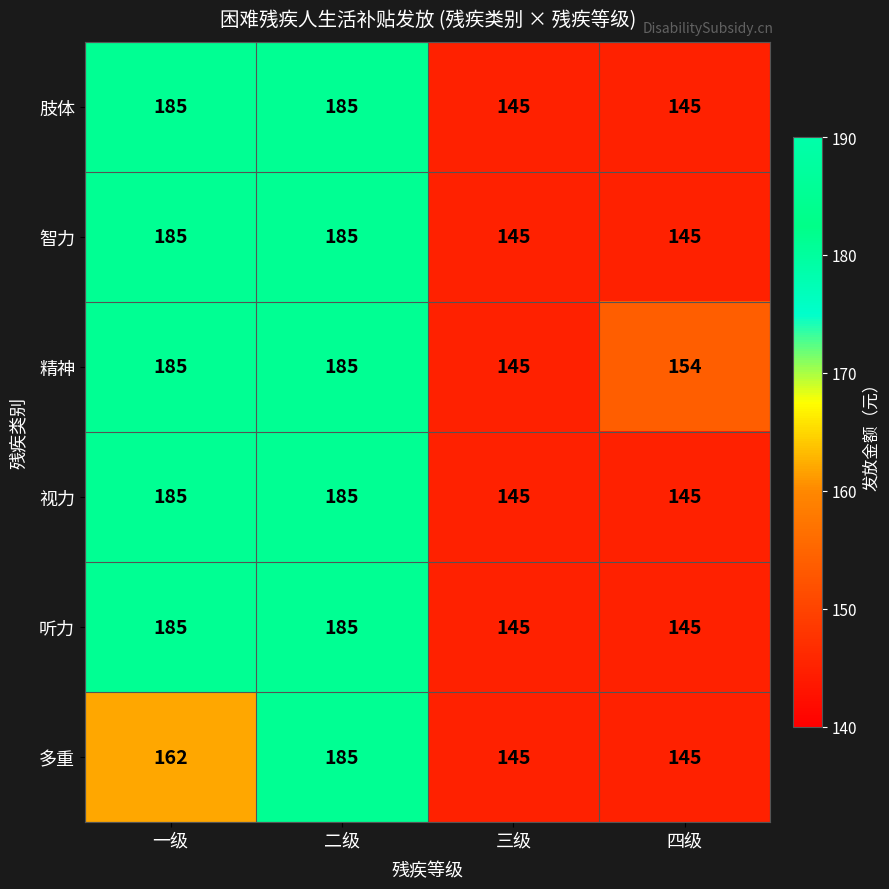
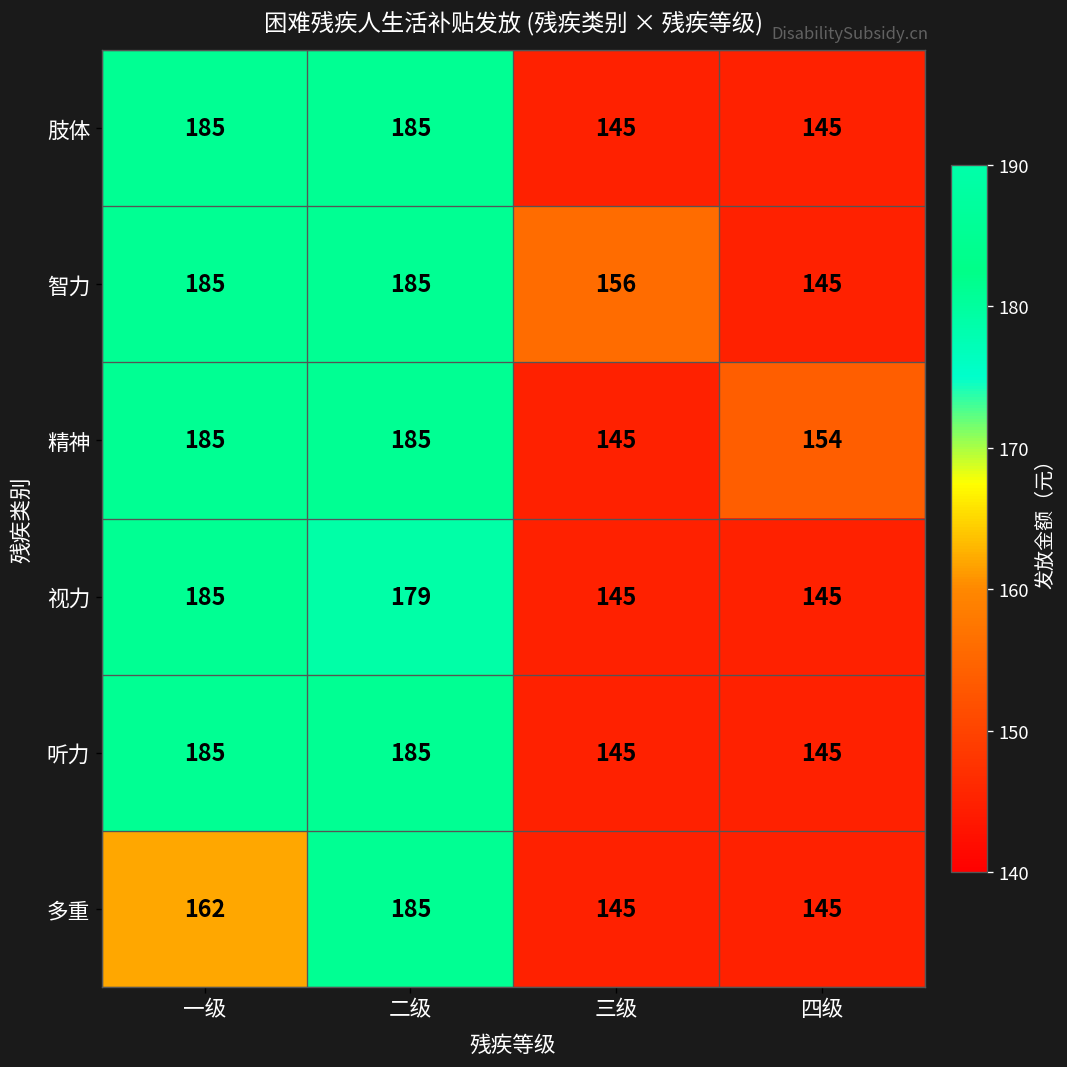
  {
    "肢体": {
      "一级": 185,
      "二级": 185,
      "三级": 145,
      "四级": 145
    },
    "智力": {
      "一级": 185,
      "二级": 185,
-     "三级": 145,
+     "三级": 156,
      "四级": 145
    },
    "精神": {
      "一级": 185,
      "二级": 185,
      "三级": 145,
      "四级": 154
    },
    "视力": {
      "一级": 185,
-     "二级": 185,
+     "二级": 179,
      "三级": 145,
      "四级": 145
    },
    "听力": {
      "一级": 185,
      "二级": 185,
      "三级": 145,
      "四级": 145
    },
    "多重": {
      "一级": 162,
      "二级": 185,
      "三级": 145,
      "四级": 145
    }
  }
